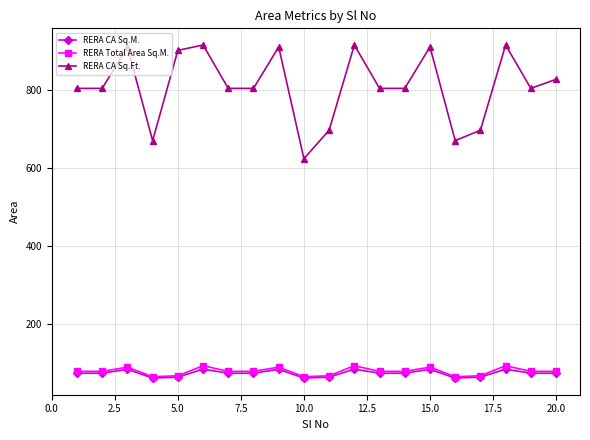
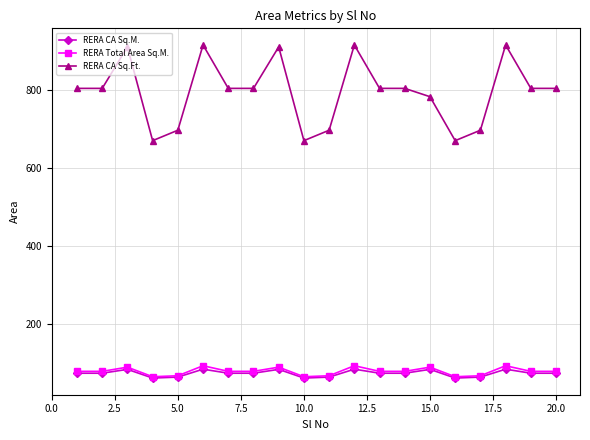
  {
    "RERA CA Sq.Ft.": {
-     "5.0": 900,
-     "10.0": 620,
-     "15.0": 910,
-     "20.0": 830
+     "5.0": 700,
+     "10.0": 670,
+     "15.0": 780,
+     "20.0": 800
    }
  }
